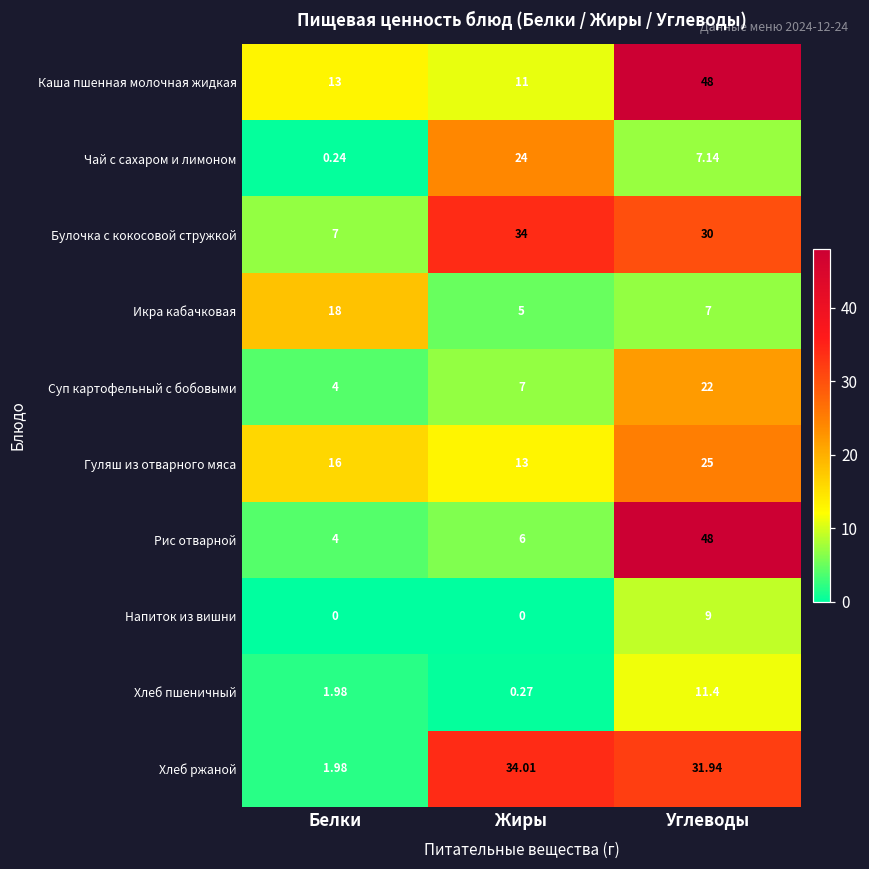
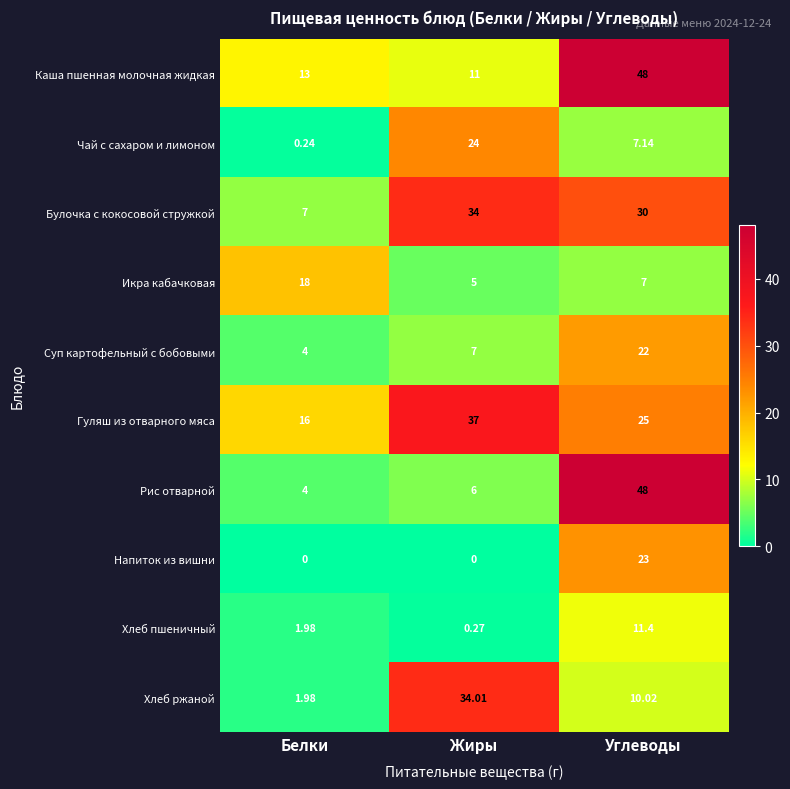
  {
    "Каша пшенная молочная жидкая": {
      "Белки": 13,
      "Жиры": 11,
      "Углеводы": 48
    },
    "Чай с сахаром и лимоном": {
      "Белки": 0.24,
      "Жиры": 24,
      "Углеводы": 7.14
    },
    "Булочка с кокосовой стружкой": {
      "Белки": 7,
      "Жиры": 34,
      "Углеводы": 30
    },
    "Икра кабачковая": {
      "Белки": 18,
      "Жиры": 5,
      "Углеводы": 7
    },
    "Суп картофельный с бобовыми": {
      "Белки": 4,
      "Жиры": 7,
      "Углеводы": 22
    },
    "Гуляш из отварного мяса": {
      "Белки": 16,
-     "Жиры": 13,
+     "Жиры": 37,
      "Углеводы": 25
    },
    "Рис отварной": {
      "Белки": 4,
      "Жиры": 6,
      "Углеводы": 48
    },
    "Напиток из вишни": {
      "Белки": 0,
      "Жиры": 0,
-     "Углеводы": 9
+     "Углеводы": 23
    },
    "Хлеб пшеничный": {
      "Белки": 1.98,
      "Жиры": 0.27,
      "Углеводы": 11.4
    },
    "Хлеб ржаной": {
      "Белки": 1.98,
      "Жиры": 34.01,
-     "Углеводы": 31.94
+     "Углеводы": 10.02
    }
  }
